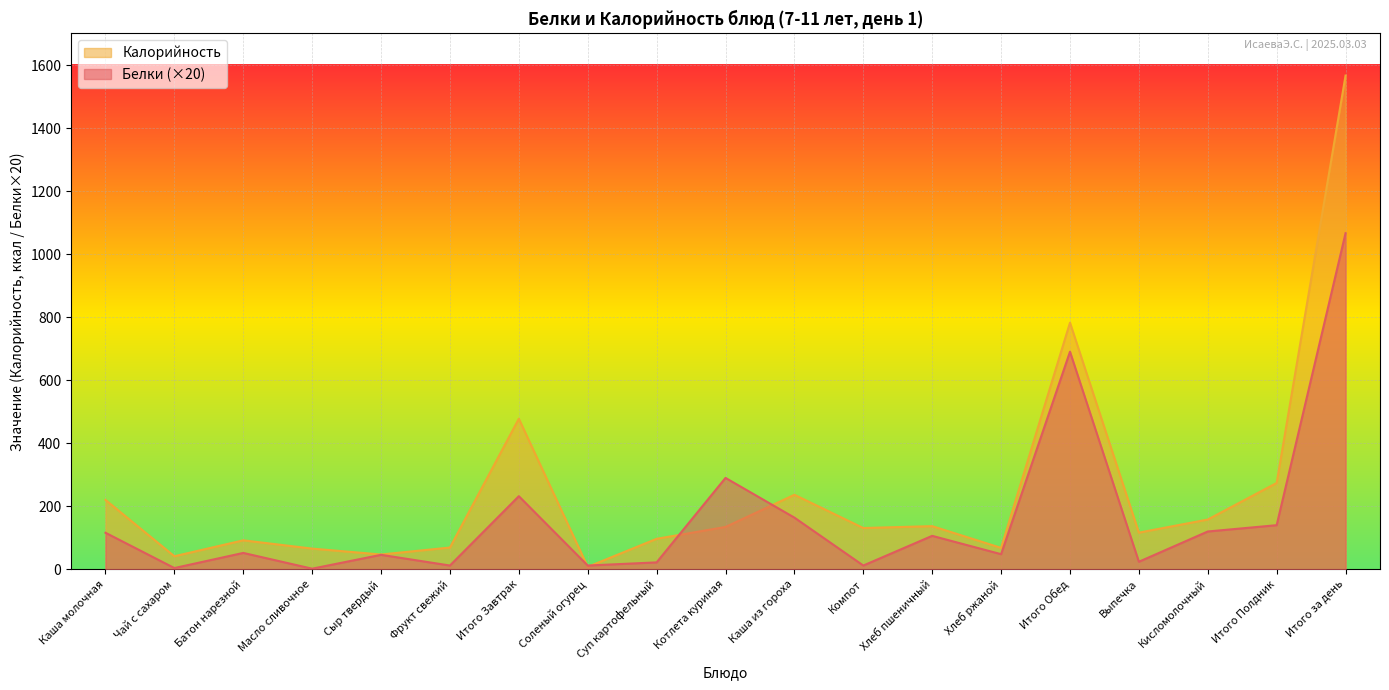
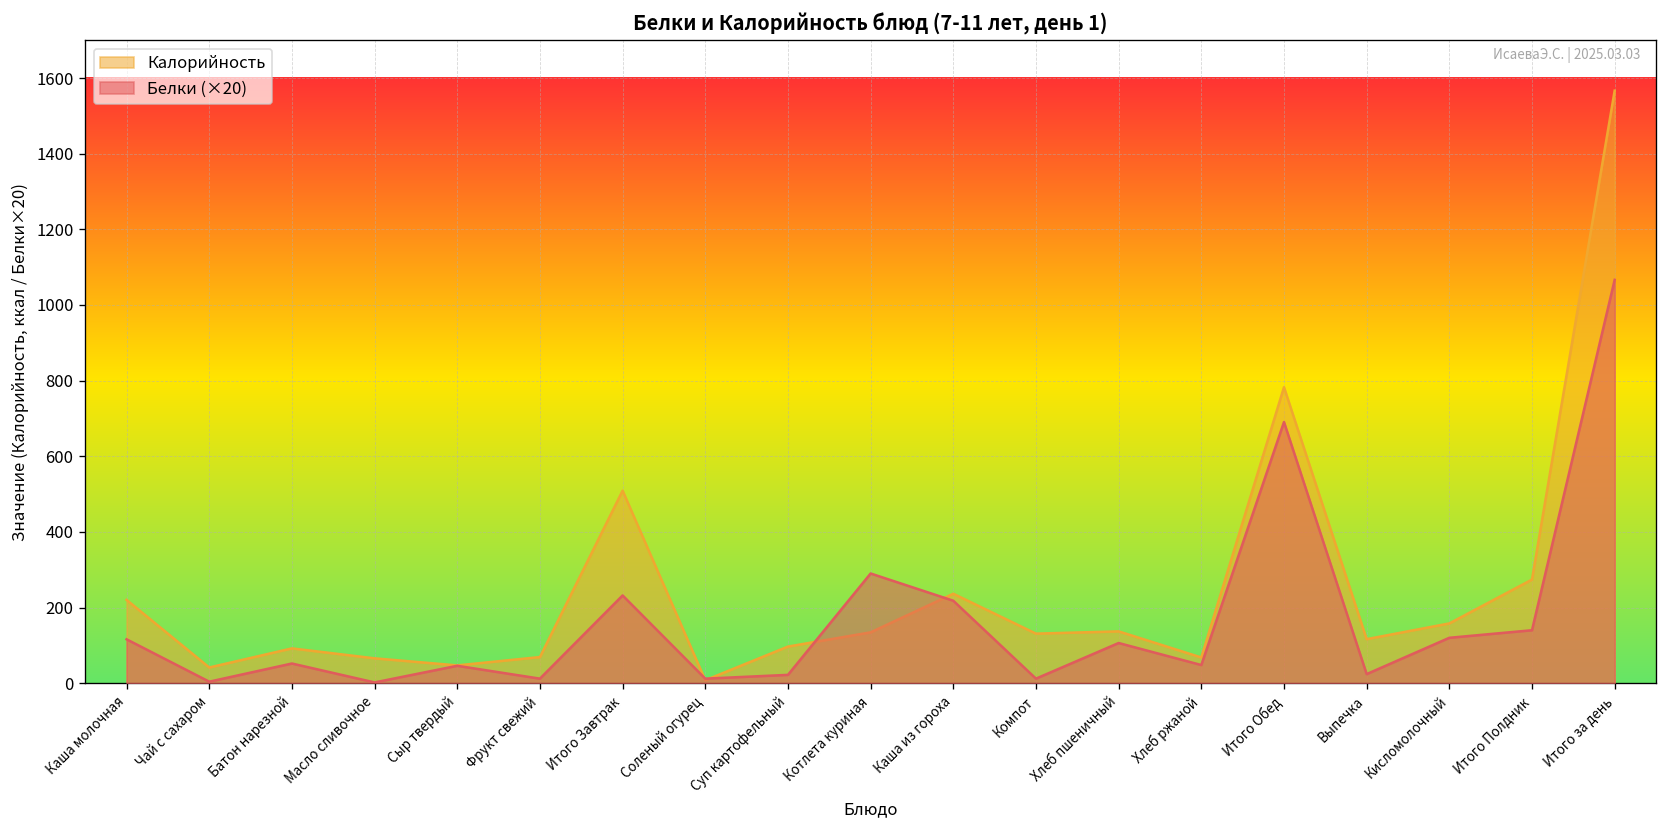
  {
    "Калорийность": {
      "Каша молочная": 220,
      "Чай с сахаром": 40,
      "Батон нарезной": 90,
      "Масло сливочное": 70,
      "Фрукт свежий": 70,
-     "Итого Завтрак": 480,
+     "Итого Завтрак": 510,
      "Суп картофельный": 100,
      "Котлета куриная": 130,
      "Каша из гороха": 240,
      "Компот": 130,
      "Хлеб пшеничный": 140,
      "Хлеб ржаной": 70,
      "Итого Обед": 780,
      "Выпечка": 120,
      "Кисломолочный": 160,
      "Итого Полдник": 270
    },
    "Белки (×20)": {
      "Каша молочная": 120,
      "Чай с сахаром": 0,
      "Батон нарезной": 50,
      "Масло сливочное": 0,
      "Фрукт свежий": 10,
      "Итого Завтрак": 230,
      "Суп картофельный": 20,
      "Котлета куриная": 290,
-     "Каша из гороха": 160,
+     "Каша из гороха": 220,
      "Компот": 10,
      "Хлеб пшеничный": 110,
      "Хлеб ржаной": 50,
      "Итого Обед": 690,
      "Выпечка": 20,
      "Кисломолочный": 120,
      "Итого Полдник": 140,
      "Итого за день": 1070
    }
  }
